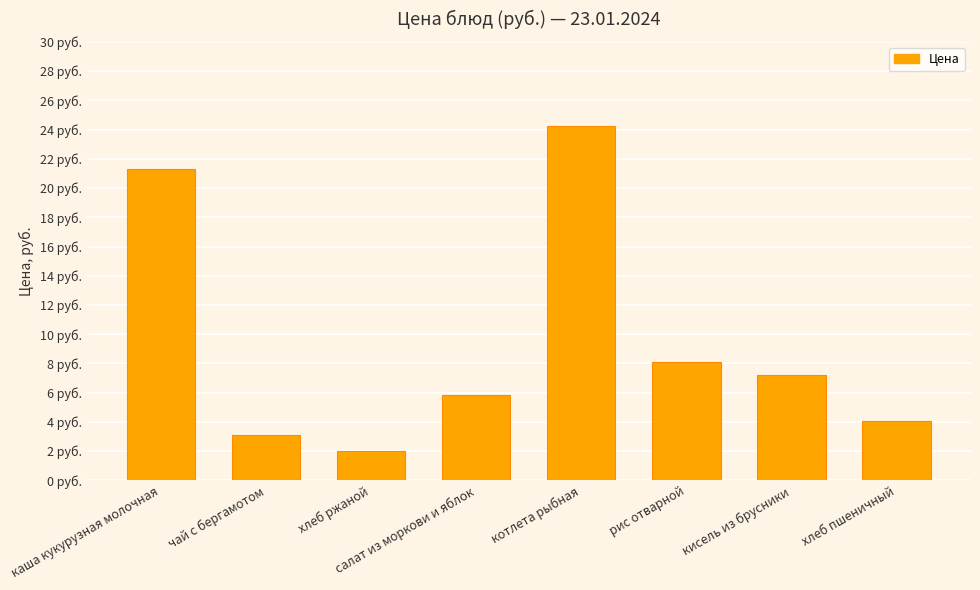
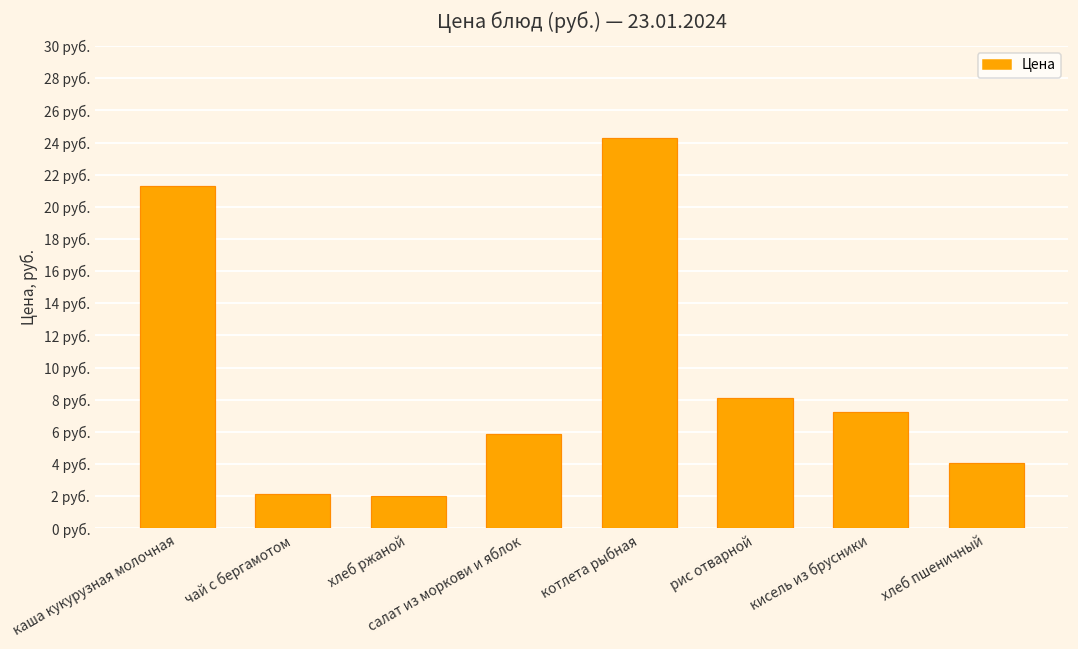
  {
    "каша кукурузная молочная": "21.3 руб.",
-   "чай с бергамотом": "3.1 руб.",
+   "чай с бергамотом": "2.2 руб.",
    "хлеб ржаной": "2.0 руб.",
    "салат из моркови и яблок": "5.9 руб.",
    "котлета рыбная": "24.3 руб.",
    "рис отварной": "8.1 руб.",
    "кисель из брусники": "7.2 руб.",
    "хлеб пшеничный": "4.1 руб."
  }
